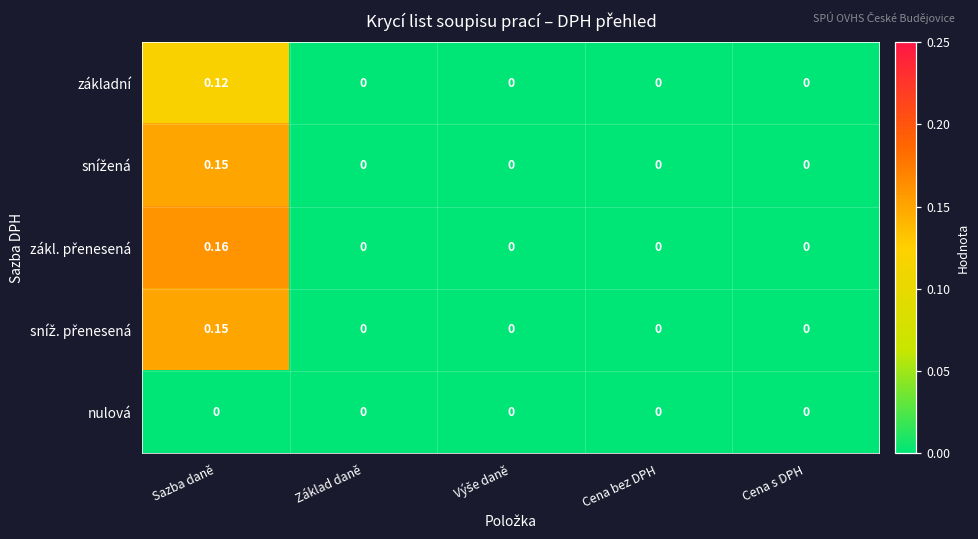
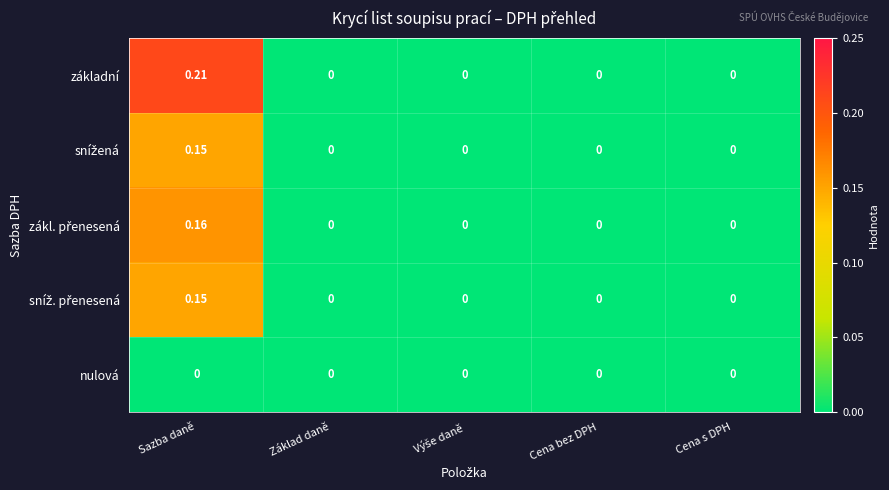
  {
    "základní": {
-     "Sazba daně": 0.12,
+     "Sazba daně": 0.21,
      "Základ daně": 0,
      "Výše daně": 0,
      "Cena bez DPH": 0,
      "Cena s DPH": 0
    },
    "snížená": {
      "Sazba daně": 0.15,
      "Základ daně": 0,
      "Výše daně": 0,
      "Cena bez DPH": 0,
      "Cena s DPH": 0
    },
    "zákl. přenesená": {
      "Sazba daně": 0.16,
      "Základ daně": 0,
      "Výše daně": 0,
      "Cena bez DPH": 0,
      "Cena s DPH": 0
    },
    "sníž. přenesená": {
      "Sazba daně": 0.15,
      "Základ daně": 0,
      "Výše daně": 0,
      "Cena bez DPH": 0,
      "Cena s DPH": 0
    },
    "nulová": {
      "Sazba daně": 0,
      "Základ daně": 0,
      "Výše daně": 0,
      "Cena bez DPH": 0,
      "Cena s DPH": 0
    }
  }
